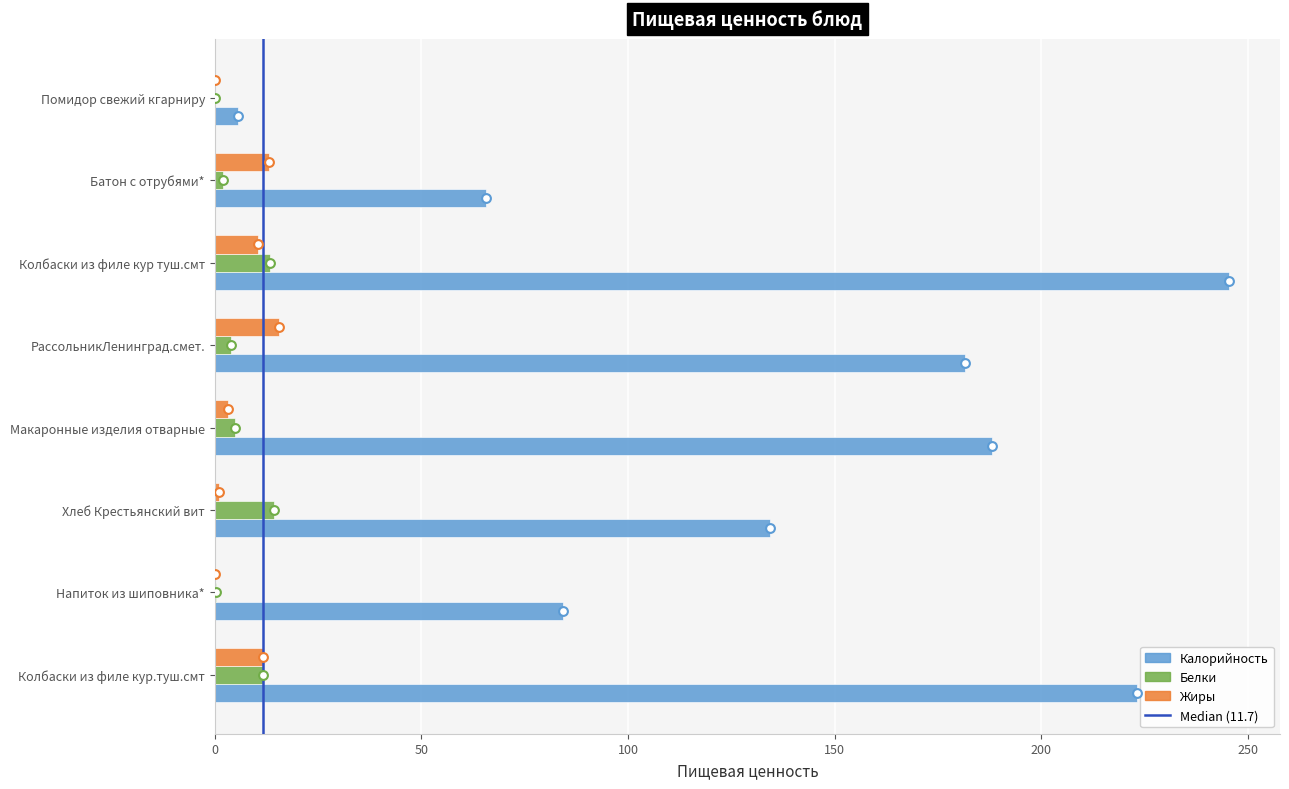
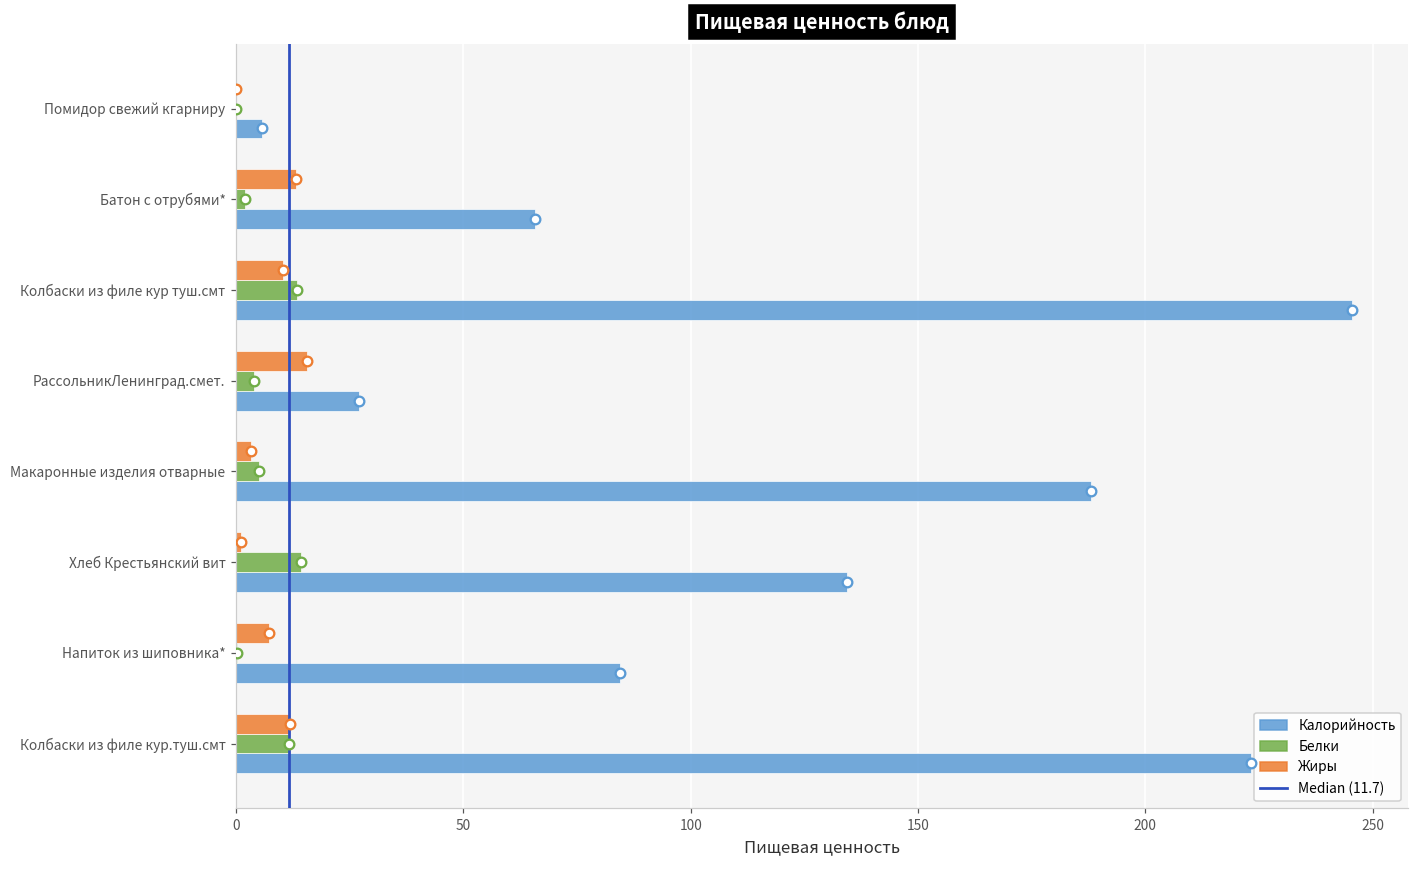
  {
    "Калорийность": {
      "Помидор свежий кгарниру": 6,
      "Батон с отрубями*": 66,
      "Колбаски из филе кур туш.смт": 246,
-     "РассольникЛенинград.смет.": 182,
+     "РассольникЛенинград.смет.": 27,
      "Макаронные изделия отварные": 188,
      "Хлеб Крестьянский вит": 134,
      "Напиток из шиповника*": 84,
      "Колбаски из филе кур.туш.смт": 223
    },
    "Белки": {
      "Помидор свежий кгарниру": 0,
      "Батон с отрубями*": 2,
      "Колбаски из филе кур туш.смт": 13,
      "РассольникЛенинград.смет.": 4,
      "Макаронные изделия отварные": 5,
      "Хлеб Крестьянский вит": 14,
      "Колбаски из филе кур.туш.смт": 12
    },
    "Жиры": {
      "Помидор свежий кгарниру": 0,
      "Батон с отрубями*": 13,
      "Колбаски из филе кур туш.смт": 10,
      "РассольникЛенинград.смет.": 16,
      "Макаронные изделия отварные": 3,
      "Хлеб Крестьянский вит": 1,
-     "Напиток из шиповника*": 0,
+     "Напиток из шиповника*": 7,
      "Колбаски из филе кур.туш.смт": 12
    }
  }
